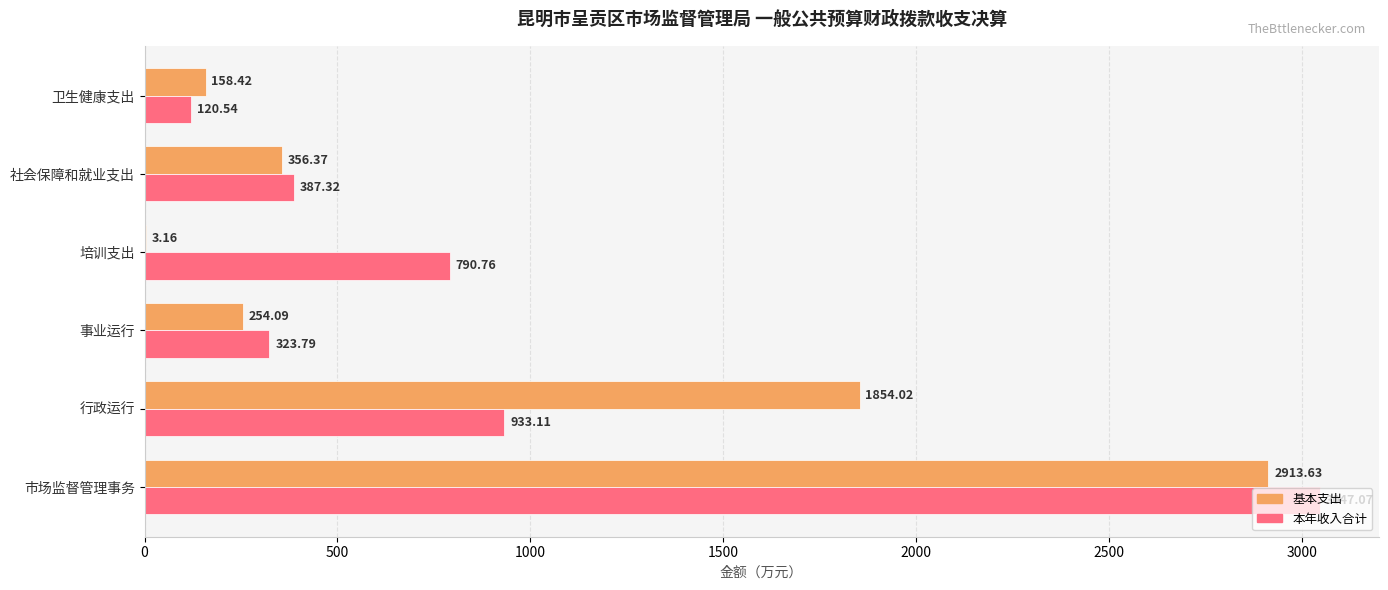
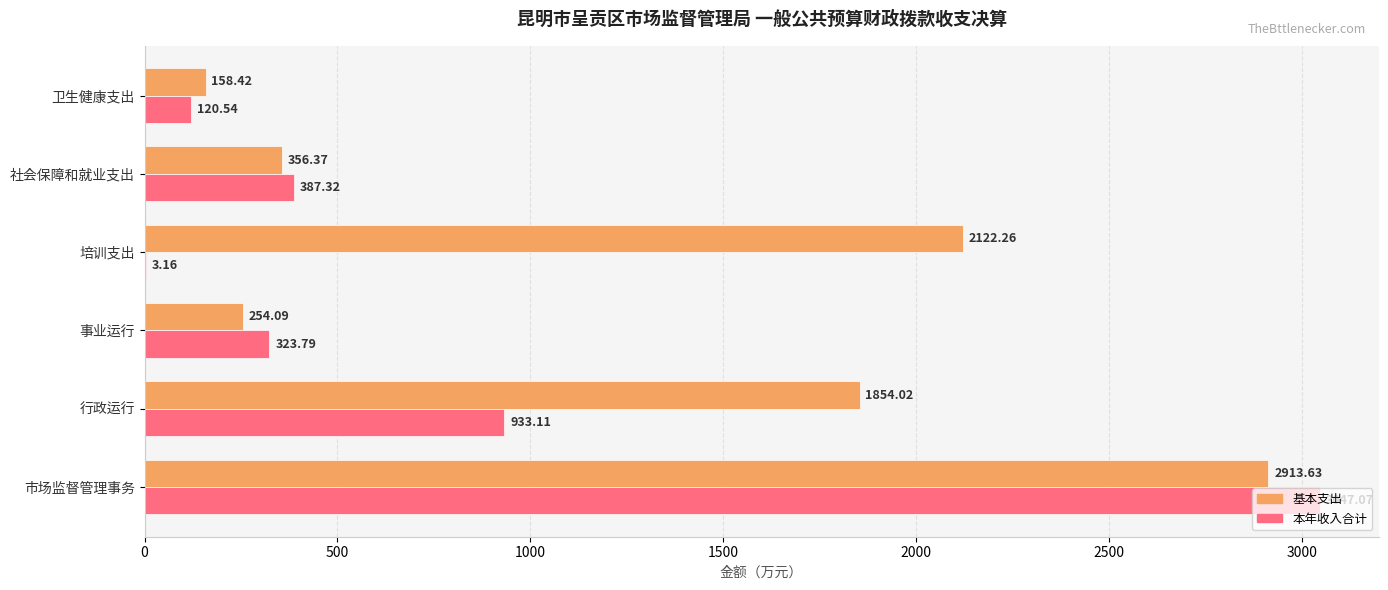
  {
    "基本支出": {
      "卫生健康支出": 158.42,
      "社会保障和就业支出": 356.37,
-     "培训支出": 3.16,
+     "培训支出": 2122.26,
      "事业运行": 254.09,
      "行政运行": 1854.02,
      "市场监督管理事务": 2913.63
    },
    "本年收入合计": {
      "卫生健康支出": 120.54,
      "社会保障和就业支出": 387.32,
-     "培训支出": 790.76,
+     "培训支出": 3.16,
      "事业运行": 323.79,
      "行政运行": 933.11
    }
  }
